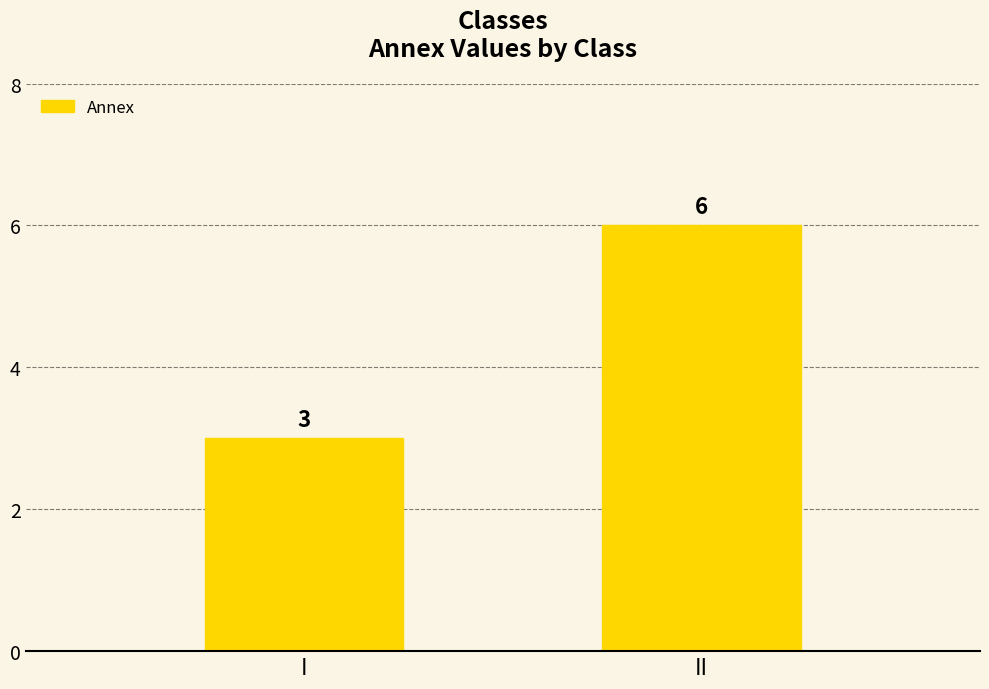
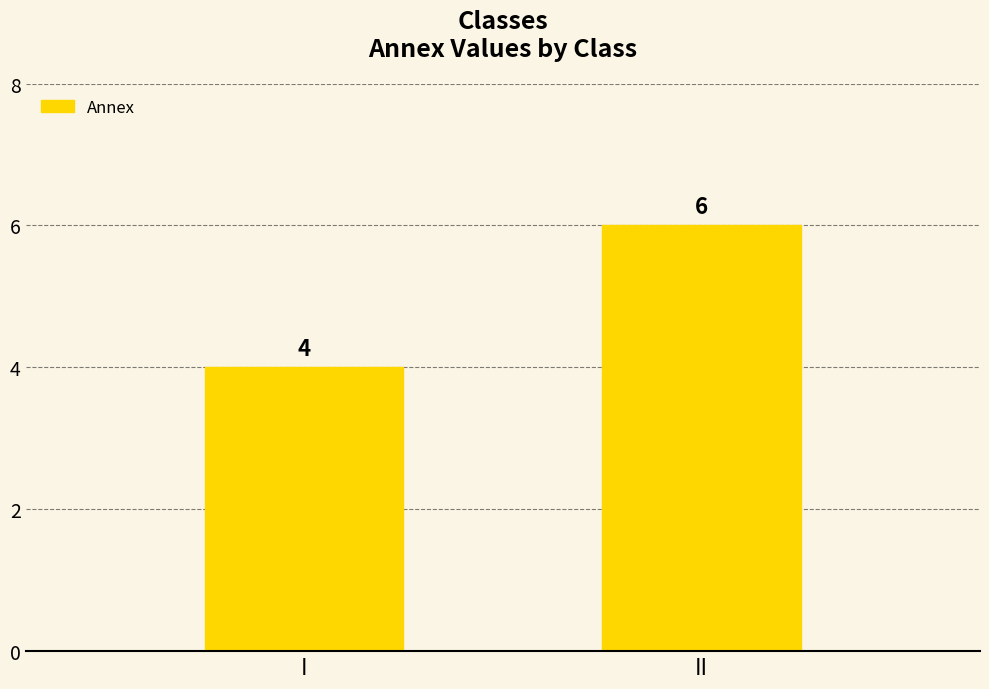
  {
-   "I": 3,
+   "I": 4,
    "II": 6
  }
